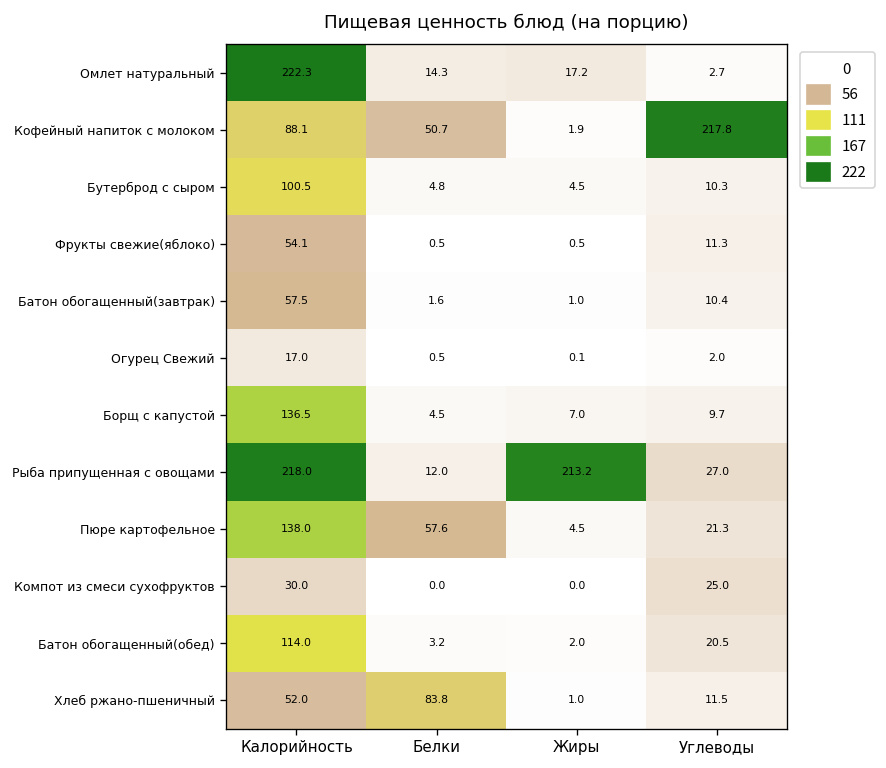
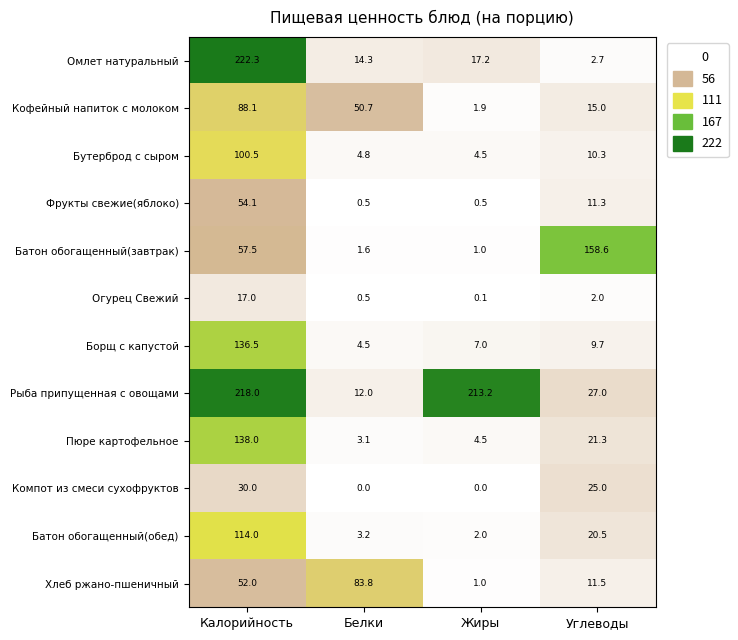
  {
    "Омлет натуральный": {
      "Калорийность": 222.3,
      "Белки": 14.3,
      "Жиры": 17.2,
      "Углеводы": 2.7
    },
    "Кофейный напиток с молоком": {
      "Калорийность": 88.1,
      "Белки": 50.7,
      "Жиры": 1.9,
-     "Углеводы": 217.8
+     "Углеводы": 15.0
    },
    "Бутерброд с сыром": {
      "Калорийность": 100.5,
      "Белки": 4.8,
      "Жиры": 4.5,
      "Углеводы": 10.3
    },
    "Фрукты свежие(яблоко)": {
      "Калорийность": 54.1,
      "Белки": 0.5,
      "Жиры": 0.5,
      "Углеводы": 11.3
    },
    "Батон обогащенный(завтрак)": {
      "Калорийность": 57.5,
      "Белки": 1.6,
      "Жиры": 1.0,
-     "Углеводы": 10.4
+     "Углеводы": 158.6
    },
    "Огурец Свежий": {
      "Калорийность": 17.0,
      "Белки": 0.5,
      "Жиры": 0.1,
      "Углеводы": 2.0
    },
    "Борщ с капустой": {
      "Калорийность": 136.5,
      "Белки": 4.5,
      "Жиры": 7.0,
      "Углеводы": 9.7
    },
    "Рыба припущенная с овощами": {
      "Калорийность": 218.0,
      "Белки": 12.0,
      "Жиры": 213.2,
      "Углеводы": 27.0
    },
    "Пюре картофельное": {
      "Калорийность": 138.0,
-     "Белки": 57.6,
+     "Белки": 3.1,
      "Жиры": 4.5,
      "Углеводы": 21.3
    },
    "Компот из смеси сухофруктов": {
      "Калорийность": 30.0,
      "Белки": 0.0,
      "Жиры": 0.0,
      "Углеводы": 25.0
    },
    "Батон обогащенный(обед)": {
      "Калорийность": 114.0,
      "Белки": 3.2,
      "Жиры": 2.0,
      "Углеводы": 20.5
    },
    "Хлеб ржано-пшеничный": {
      "Калорийность": 52.0,
      "Белки": 83.8,
      "Жиры": 1.0,
      "Углеводы": 11.5
    }
  }
